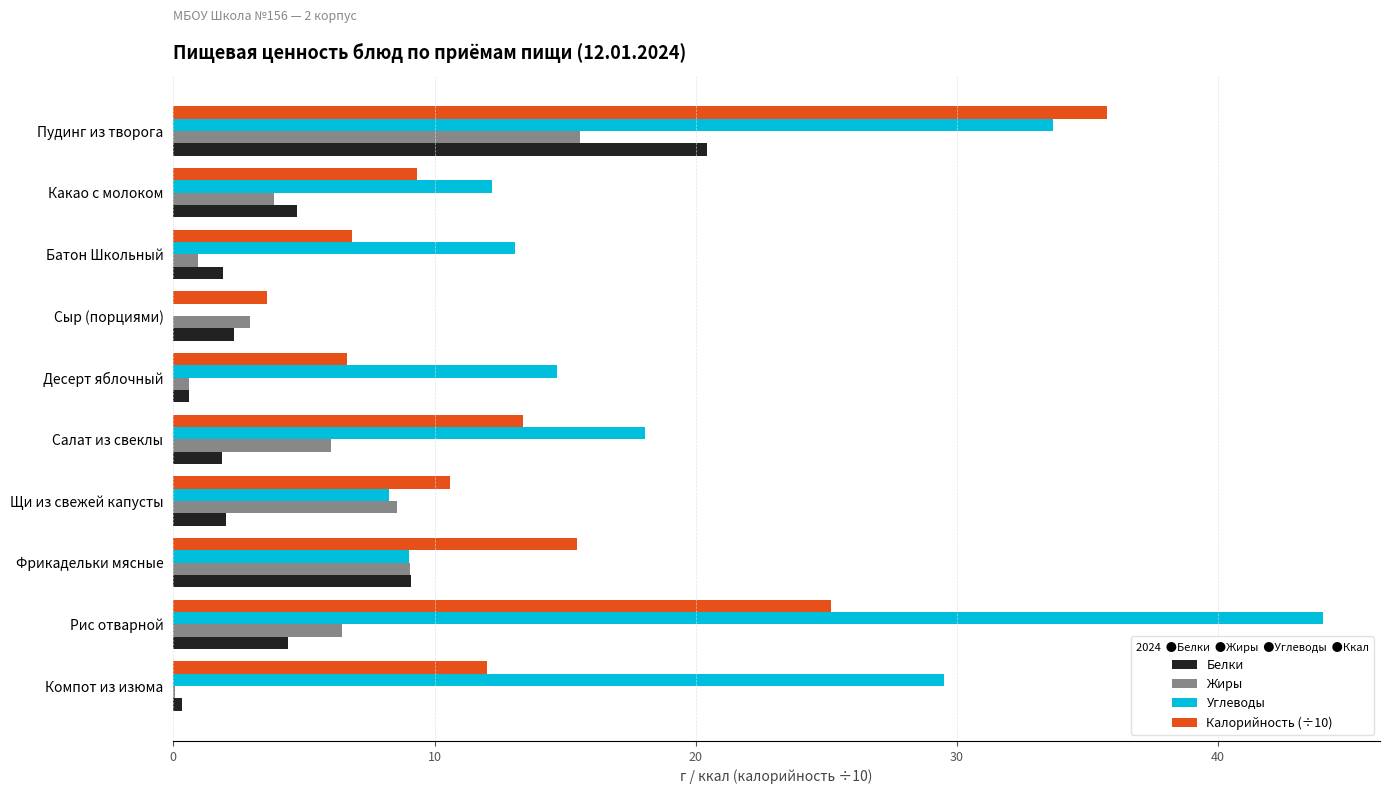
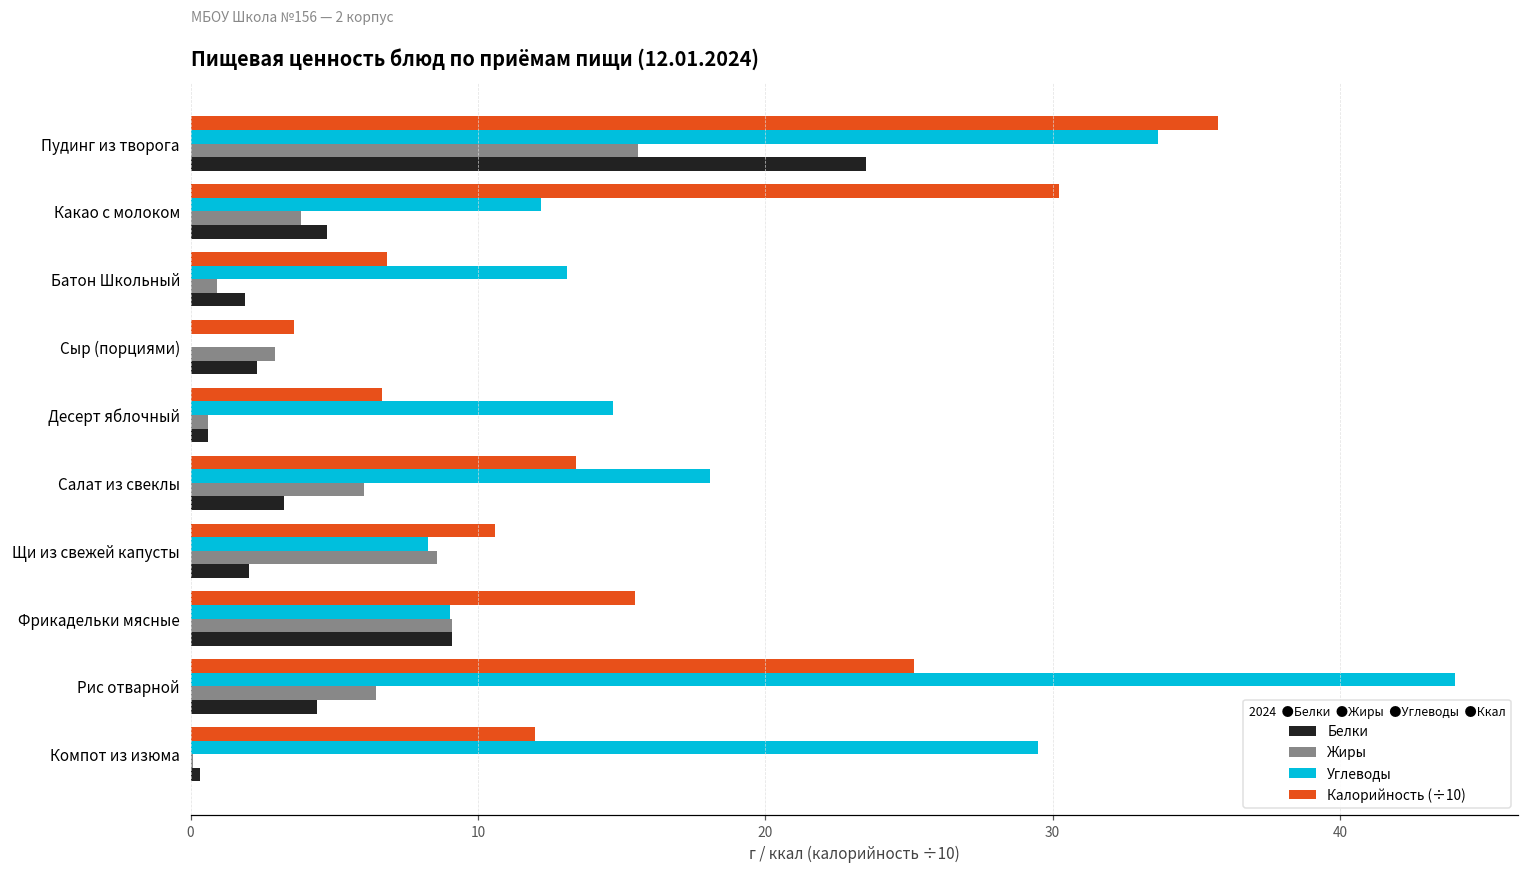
  {
    "Белки": {
-     "Пудинг из творога": 20.4,
+     "Пудинг из творога": 23.5,
      "Какао с молоком": 4.7,
      "Батон Школьный": 1.9,
      "Сыр (порциями)": 2.3,
      "Десерт яблочный": 0.6,
-     "Салат из свеклы": 1.9,
+     "Салат из свеклы": 3.3,
      "Щи из свежей капусты": 2.0,
      "Фрикадельки мясные": 9.1,
      "Рис отварной": 4.4,
      "Компот из изюма": 0.3
    },
    "Жиры": {
      "Пудинг из творога": 15.6,
      "Какао с молоком": 3.8,
      "Батон Школьный": 0.9,
      "Сыр (порциями)": 3.0,
      "Десерт яблочный": 0.6,
      "Салат из свеклы": 6.0,
      "Щи из свежей капусты": 8.6,
      "Фрикадельки мясные": 9.1,
      "Рис отварной": 6.5
    },
    "Углеводы": {
      "Пудинг из творога": 33.7,
      "Какао с молоком": 12.2,
      "Батон Школьный": 13.1,
      "Сыр (порциями)": 0.0,
      "Десерт яблочный": 14.7,
      "Салат из свеклы": 18.1,
      "Щи из свежей капусты": 8.3,
      "Фрикадельки мясные": 9.0,
      "Рис отварной": 44.0,
      "Компот из изюма": 29.5
    },
    "Калорийность (÷10)": {
      "Пудинг из творога": 35.8,
-     "Какао с молоком": 9.3,
+     "Какао с молоком": 30.2,
      "Батон Школьный": 6.8,
      "Сыр (порциями)": 3.6,
      "Десерт яблочный": 6.7,
      "Салат из свеклы": 13.4,
      "Щи из свежей капусты": 10.6,
      "Фрикадельки мясные": 15.5,
      "Рис отварной": 25.2,
      "Компот из изюма": 12.0
    }
  }
